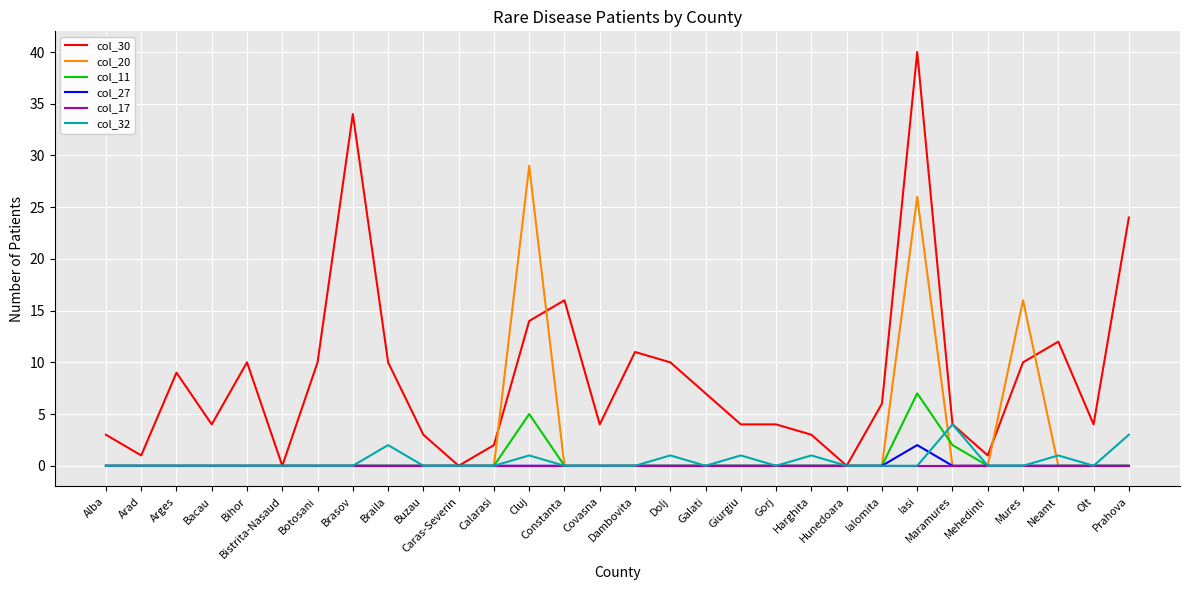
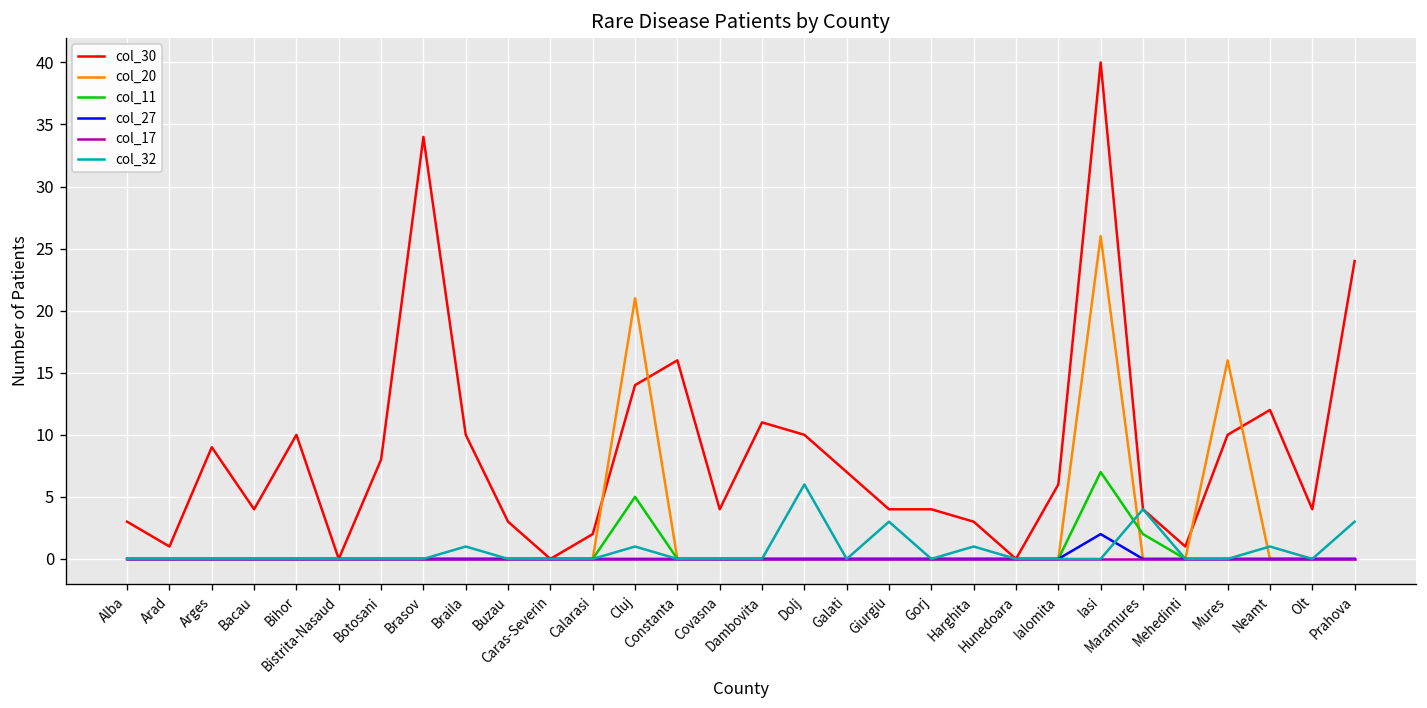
  {
    "col_30": {
      "Alba": 3,
      "Arad": 1,
      "Arges": 9,
      "Bacau": 4,
      "Bihor": 10,
-     "Botosani": 10,
+     "Botosani": 8,
      "Brasov": 34,
      "Braila": 10,
      "Buzau": 3,
      "Calarasi": 2,
      "Cluj": 14,
      "Constanta": 16,
      "Covasna": 4,
      "Dambovita": 11,
      "Dolj": 10,
      "Galati": 7,
      "Giurgiu": 4,
      "Gorj": 4,
      "Harghita": 3,
      "Ialomita": 6,
      "Iasi": 40,
      "Mehedinti": 1,
      "Mures": 10,
      "Neamt": 12,
      "Olt": 4,
      "Prahova": 24
    },
    "col_20": {
-     "Cluj": 29,
+     "Cluj": 21,
      "Iasi": 26,
      "Mures": 16
    },
    "col_11": {
      "Cluj": 5,
      "Iasi": 7,
      "Maramures": 2
    },
    "col_27": {
      "Iasi": 2
    },
    "col_32": {
-     "Braila": 2,
+     "Braila": 1,
      "Cluj": 1,
-     "Dolj": 1,
-     "Giurgiu": 1,
+     "Dolj": 6,
+     "Giurgiu": 3,
      "Harghita": 1,
      "Neamt": 1,
      "Prahova": 3
    }
  }
